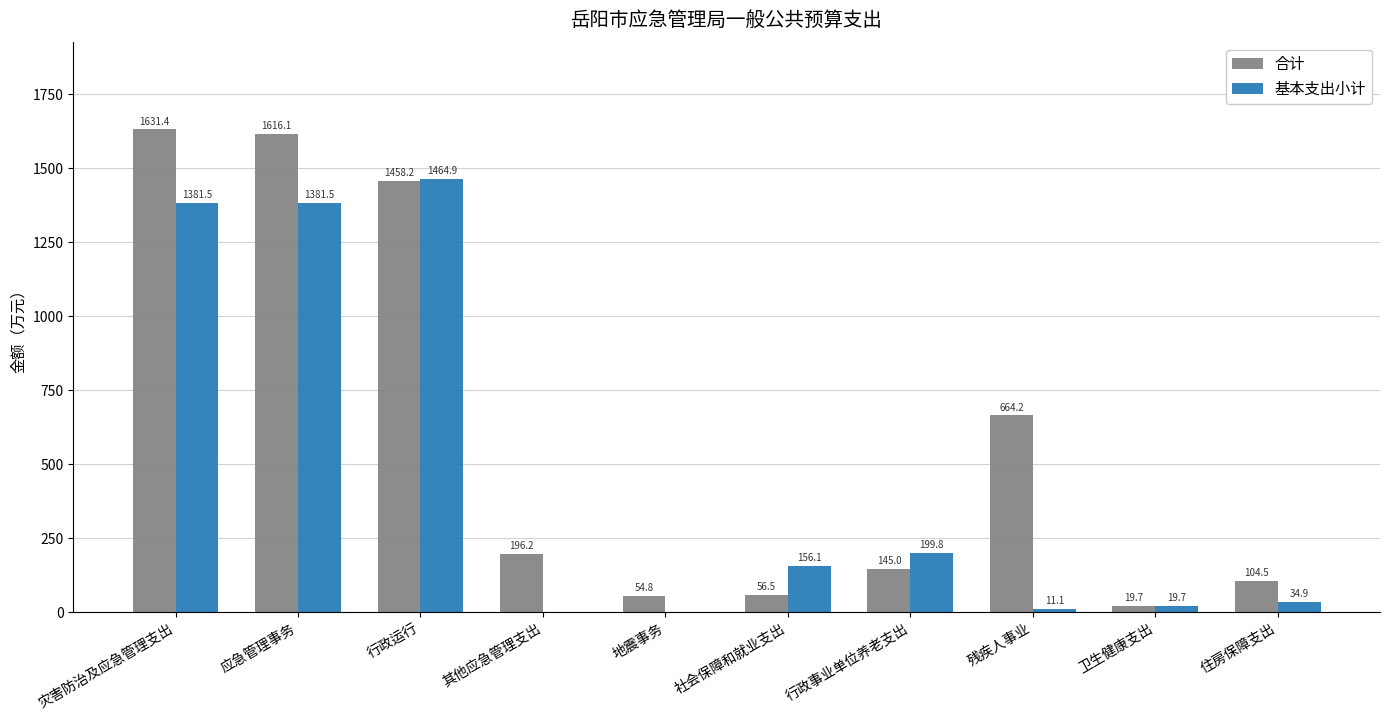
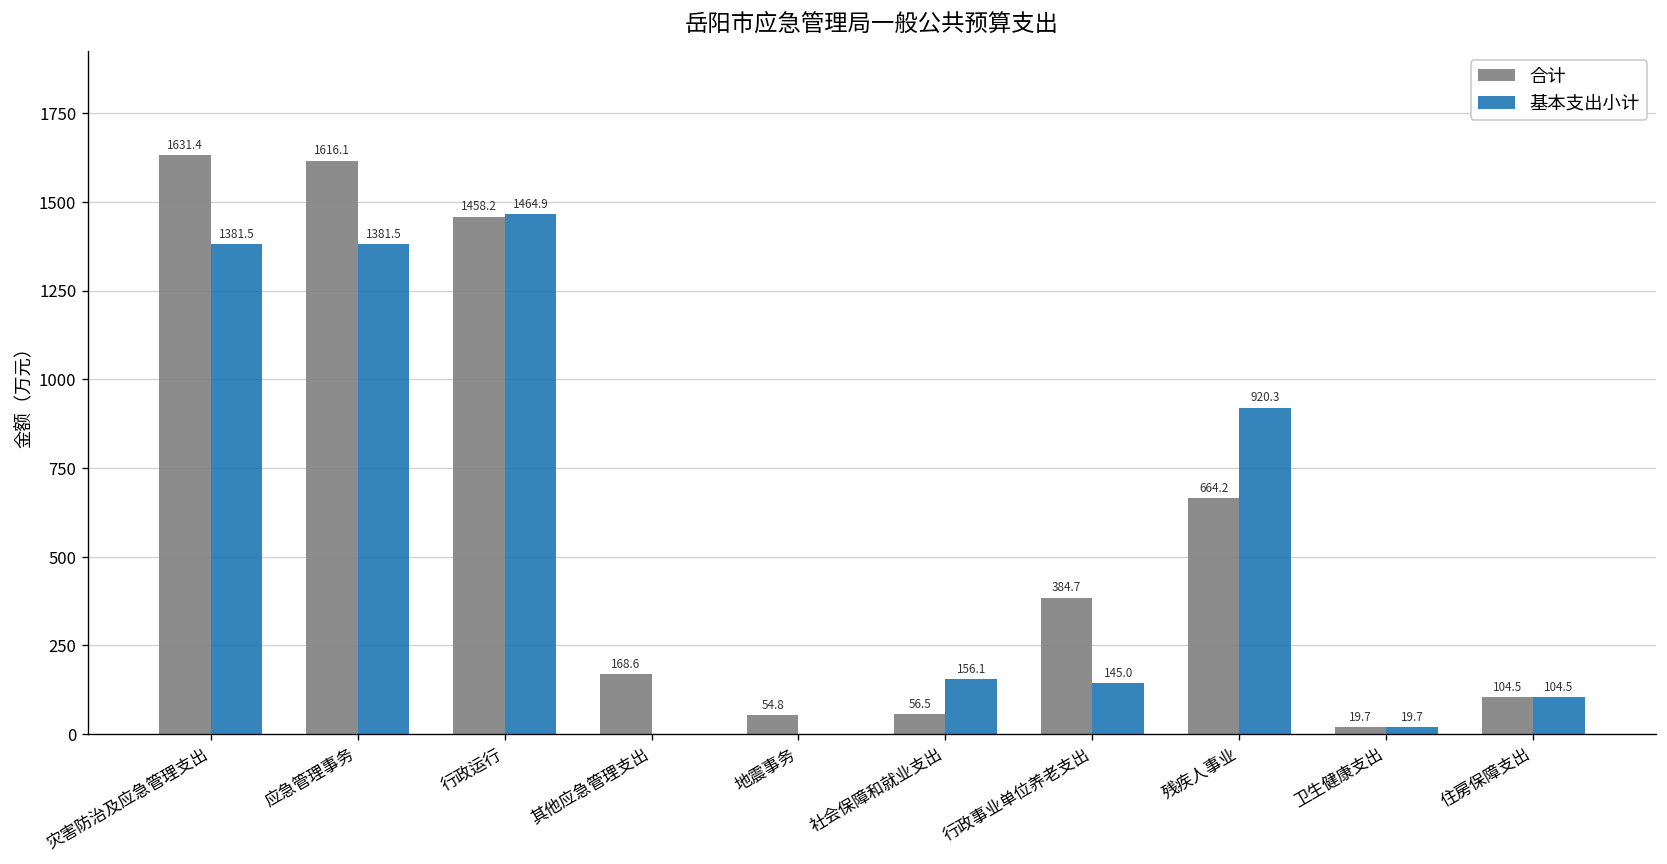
  {
    "合计": {
      "灾害防治及应急管理支出": 1631.4,
      "应急管理事务": 1616.1,
      "行政运行": 1458.2,
-     "其他应急管理支出": 196.2,
+     "其他应急管理支出": 168.6,
      "地震事务": 54.8,
      "社会保障和就业支出": 56.5,
-     "行政事业单位养老支出": 145.0,
+     "行政事业单位养老支出": 384.7,
      "残疾人事业": 664.2,
      "卫生健康支出": 19.7,
      "住房保障支出": 104.5
    },
    "基本支出小计": {
      "灾害防治及应急管理支出": 1381.5,
      "应急管理事务": 1381.5,
      "行政运行": 1464.9,
      "社会保障和就业支出": 156.1,
-     "行政事业单位养老支出": 199.8,
-     "残疾人事业": 11.1,
+     "行政事业单位养老支出": 145.0,
+     "残疾人事业": 920.3,
      "卫生健康支出": 19.7,
-     "住房保障支出": 34.9
+     "住房保障支出": 104.5
    }
  }
